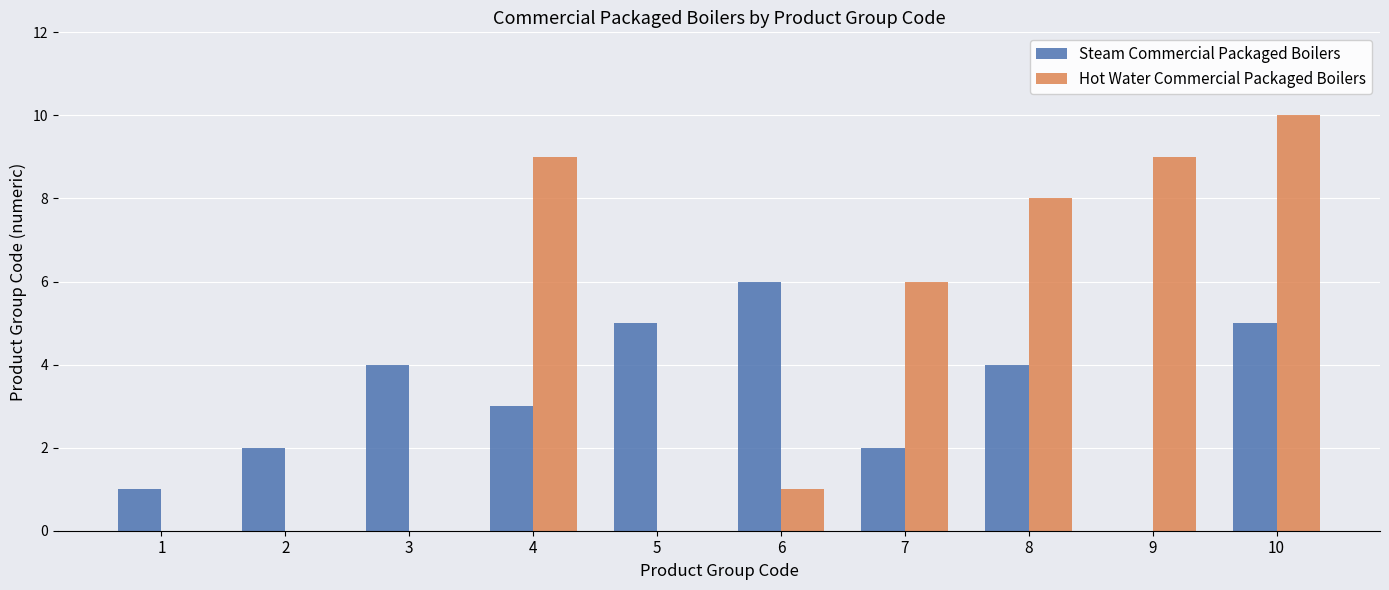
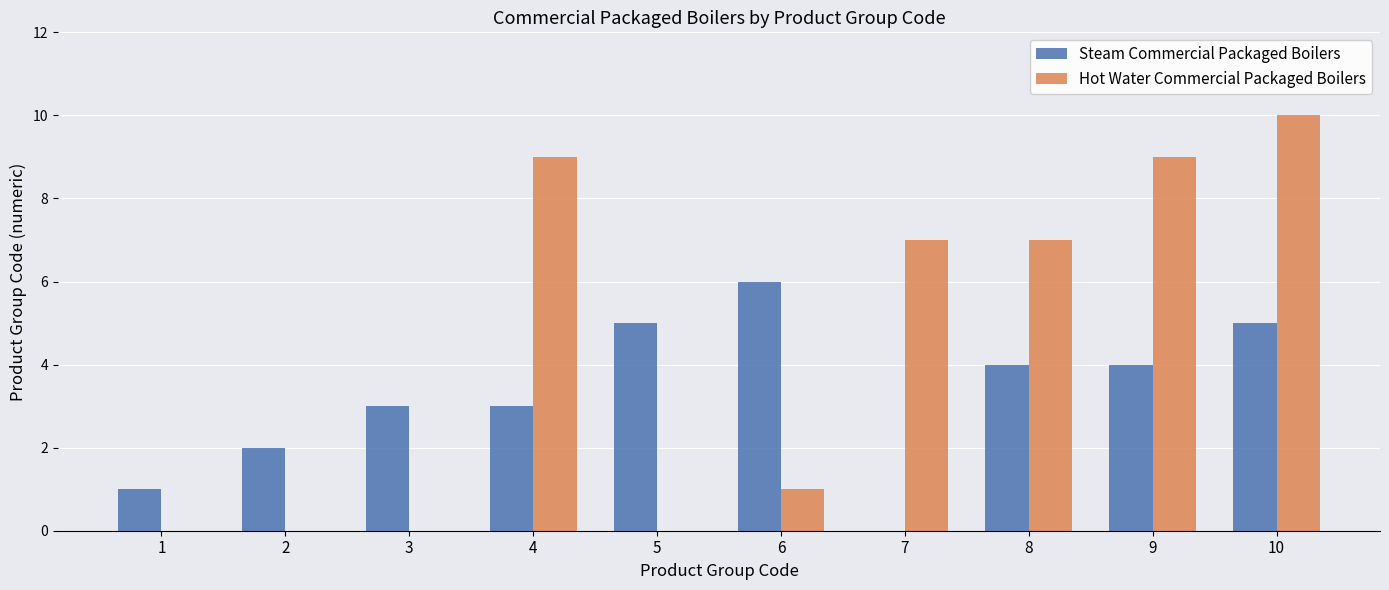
  {
    "Steam Commercial Packaged Boilers": {
      "1": 1,
      "2": 2,
-     "3": 4,
+     "3": 3,
      "4": 3,
      "5": 5,
      "6": 6,
-     "7": 2,
+     "7": 0,
      "8": 4,
-     "9": 0,
+     "9": 4,
      "10": 5
    },
    "Hot Water Commercial Packaged Boilers": {
      "1": 0,
      "2": 0,
      "3": 0,
      "4": 9,
      "5": 0,
      "6": 1,
-     "7": 6,
-     "8": 8,
+     "7": 7,
+     "8": 7,
      "9": 9,
      "10": 10
    }
  }
